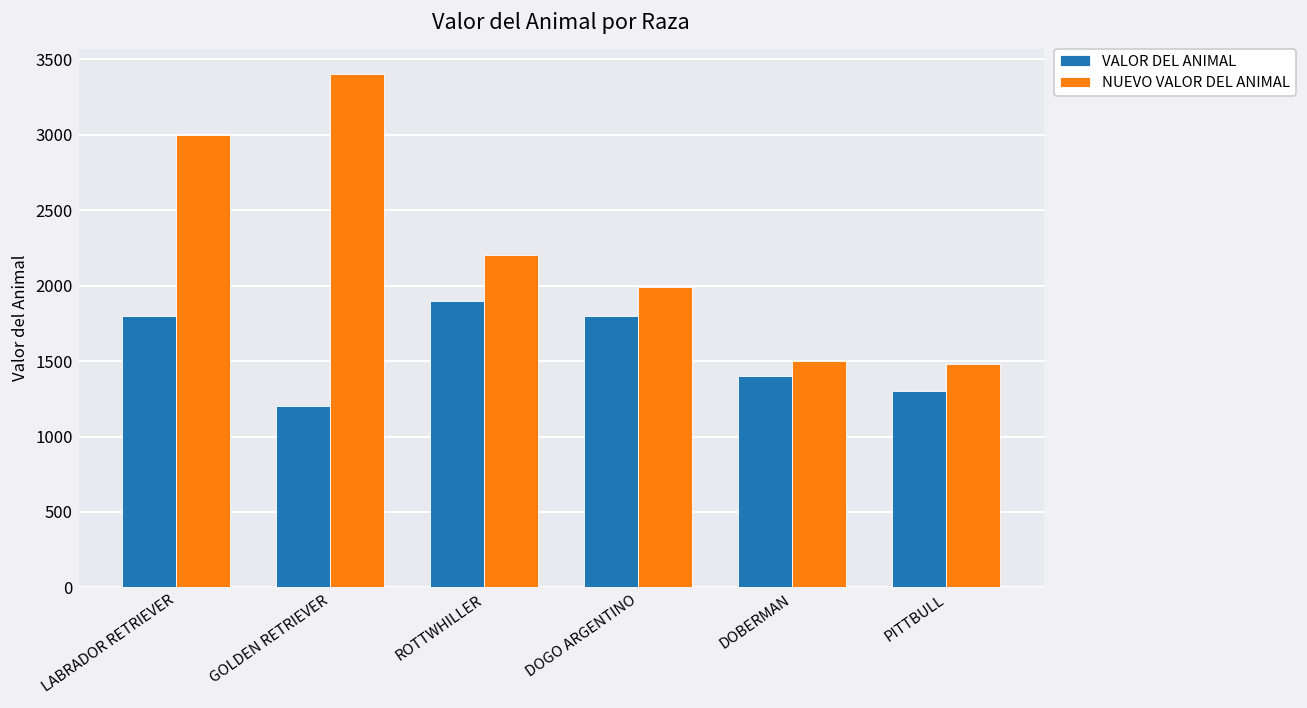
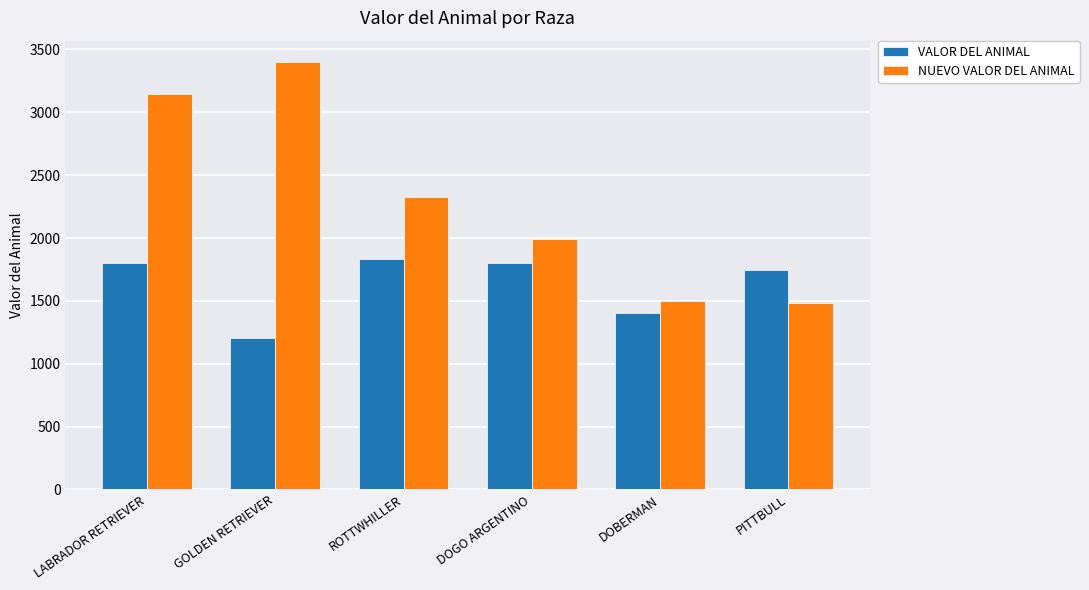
  {
    "VALOR DEL ANIMAL": {
      "LABRADOR RETRIEVER": 1800,
      "GOLDEN RETRIEVER": 1200,
-     "ROTTWHILLER": 1900,
+     "ROTTWHILLER": 1840,
      "DOGO ARGENTINO": 1800,
      "DOBERMAN": 1400,
-     "PITTBULL": 1300
+     "PITTBULL": 1740
    },
    "NUEVO VALOR DEL ANIMAL": {
-     "LABRADOR RETRIEVER": 3000,
+     "LABRADOR RETRIEVER": 3140,
      "GOLDEN RETRIEVER": 3400,
-     "ROTTWHILLER": 2200,
+     "ROTTWHILLER": 2320,
      "DOGO ARGENTINO": 1990,
      "DOBERMAN": 1500,
      "PITTBULL": 1480
    }
  }
